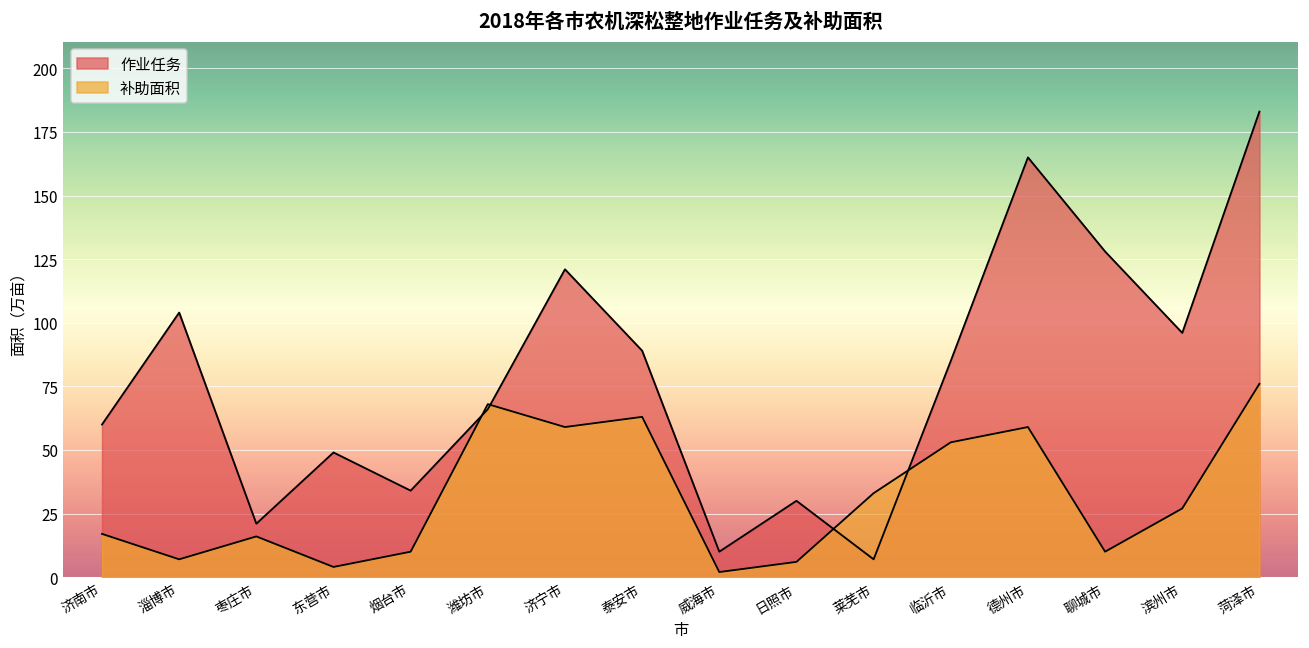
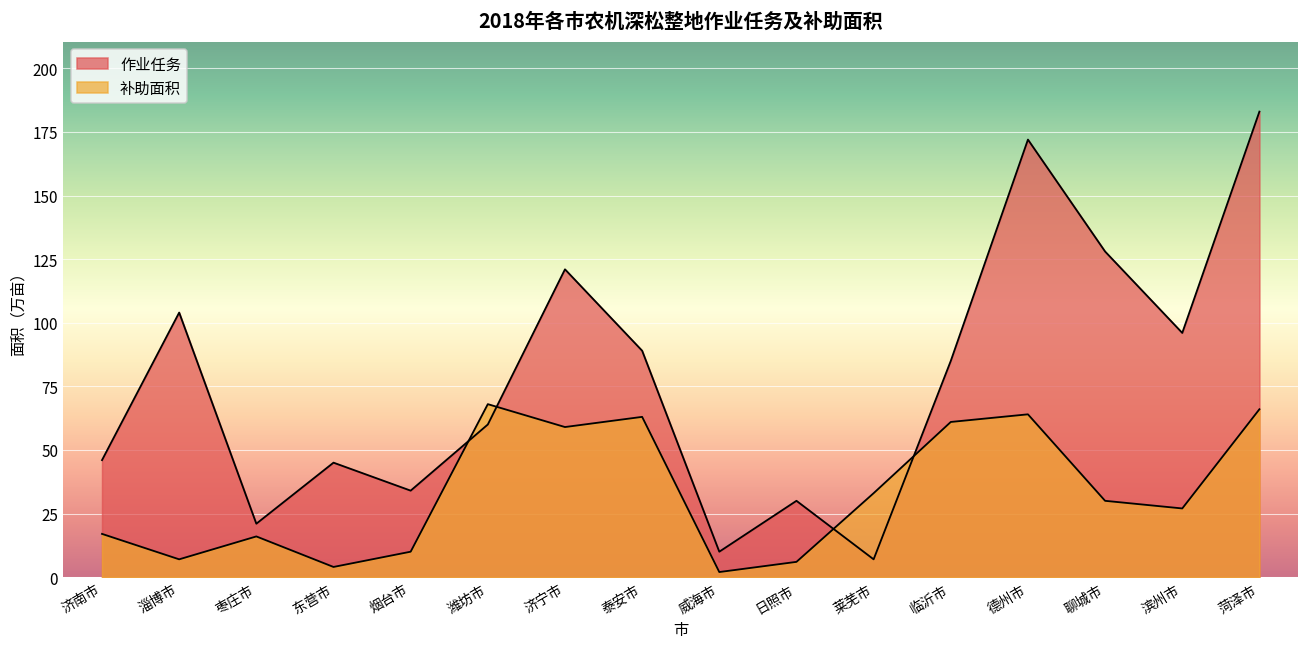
  {
    "作业任务": {
-     "济南市": 60,
+     "济南市": 46,
      "淄博市": 104,
      "枣庄市": 21,
-     "东营市": 49,
+     "东营市": 45,
      "烟台市": 34,
-     "潍坊市": 66,
+     "潍坊市": 60,
      "济宁市": 121,
      "泰安市": 89,
      "威海市": 10,
      "日照市": 30,
      "莱芜市": 7,
      "临沂市": 85,
-     "德州市": 165,
+     "德州市": 172,
      "聊城市": 128,
      "滨州市": 96,
      "菏泽市": 183
    },
    "补助面积": {
      "济南市": 17,
      "淄博市": 7,
      "枣庄市": 16,
      "东营市": 4,
      "烟台市": 10,
      "潍坊市": 68,
      "济宁市": 59,
      "泰安市": 63,
      "威海市": 2,
      "日照市": 6,
      "莱芜市": 33,
-     "临沂市": 53,
-     "德州市": 59,
-     "聊城市": 10,
+     "临沂市": 61,
+     "德州市": 64,
+     "聊城市": 30,
      "滨州市": 27,
-     "菏泽市": 76
+     "菏泽市": 66
    }
  }
